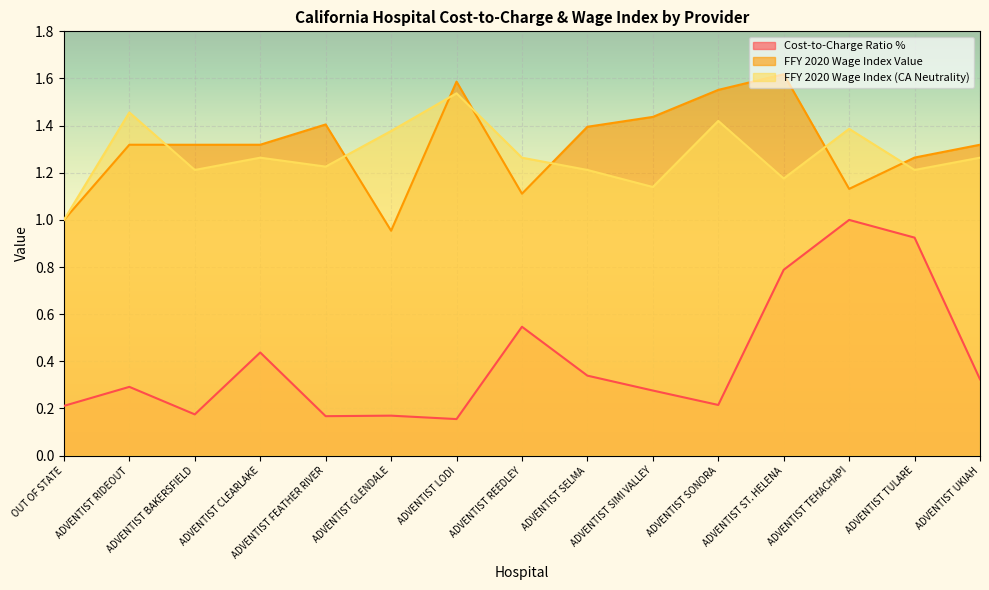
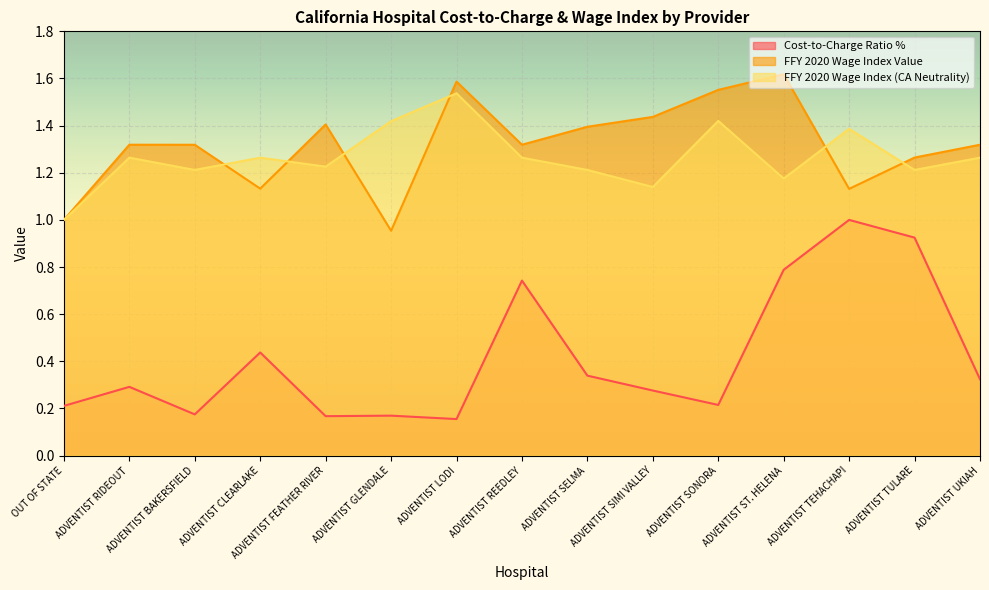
  {
    "Cost-to-Charge Ratio %": {
      "OUT OF STATE": 0.21,
      "ADVENTIST RIDEOUT": 0.29,
      "ADVENTIST BAKERSFIELD": 0.17,
      "ADVENTIST CLEARLAKE": 0.44,
      "ADVENTIST FEATHER RIVER": 0.17,
      "ADVENTIST GLENDALE": 0.17,
      "ADVENTIST LODI": 0.16,
-     "ADVENTIST REEDLEY": 0.55,
+     "ADVENTIST REEDLEY": 0.74,
      "ADVENTIST SELMA": 0.34,
      "ADVENTIST SIMI VALLEY": 0.28,
      "ADVENTIST SONORA": 0.21,
      "ADVENTIST ST. HELENA": 0.79,
      "ADVENTIST TEHACHAPI": 1.00,
      "ADVENTIST TULARE": 0.92,
      "ADVENTIST UKIAH": 0.32
    },
    "FFY 2020 Wage Index Value": {
      "ADVENTIST RIDEOUT": 1.32,
      "ADVENTIST BAKERSFIELD": 1.32,
-     "ADVENTIST CLEARLAKE": 1.32,
+     "ADVENTIST CLEARLAKE": 1.13,
      "ADVENTIST FEATHER RIVER": 1.40,
      "ADVENTIST GLENDALE": 0.95,
      "ADVENTIST LODI": 1.59,
-     "ADVENTIST REEDLEY": 1.11,
+     "ADVENTIST REEDLEY": 1.32,
      "ADVENTIST SELMA": 1.40,
      "ADVENTIST SIMI VALLEY": 1.44,
      "ADVENTIST SONORA": 1.55,
      "ADVENTIST TEHACHAPI": 1.13,
      "ADVENTIST TULARE": 1.26,
      "ADVENTIST UKIAH": 1.32
    },
    "FFY 2020 Wage Index (CA Neutrality)": {
-     "ADVENTIST RIDEOUT": 1.46,
+     "ADVENTIST RIDEOUT": 1.26,
      "ADVENTIST BAKERSFIELD": 1.21,
      "ADVENTIST CLEARLAKE": 1.26,
      "ADVENTIST FEATHER RIVER": 1.23,
-     "ADVENTIST GLENDALE": 1.38,
+     "ADVENTIST GLENDALE": 1.42,
      "ADVENTIST LODI": 1.54,
      "ADVENTIST REEDLEY": 1.26,
      "ADVENTIST SELMA": 1.21,
      "ADVENTIST SIMI VALLEY": 1.14,
      "ADVENTIST SONORA": 1.42,
      "ADVENTIST ST. HELENA": 1.18,
      "ADVENTIST TEHACHAPI": 1.39,
      "ADVENTIST TULARE": 1.21,
      "ADVENTIST UKIAH": 1.26
    }
  }
